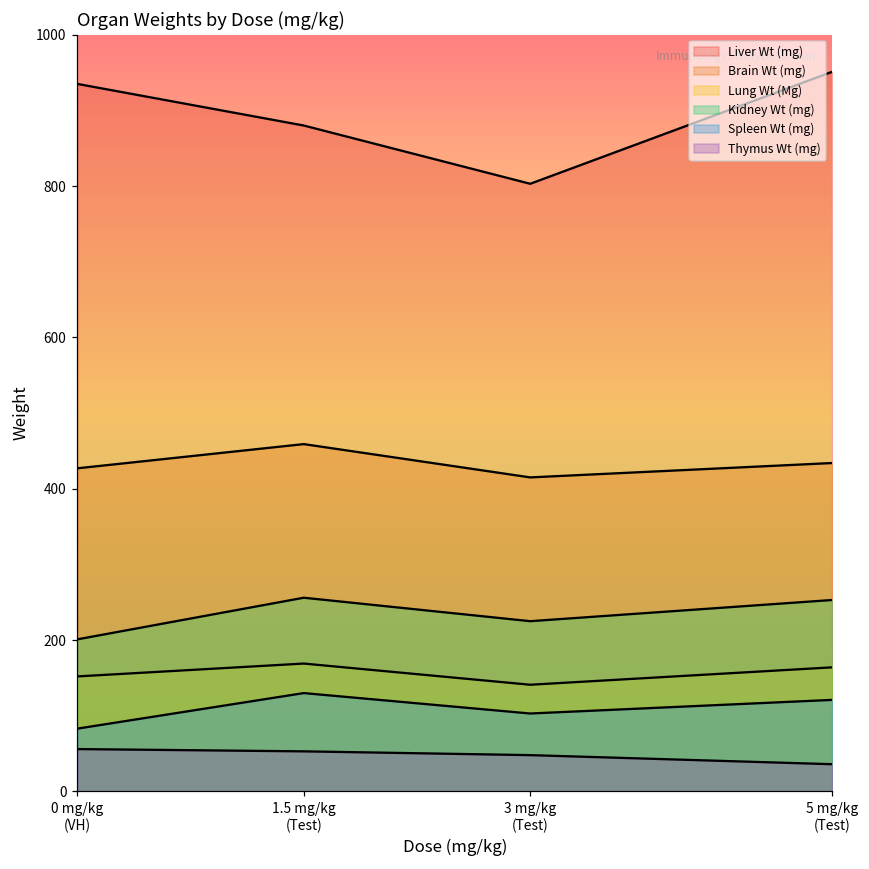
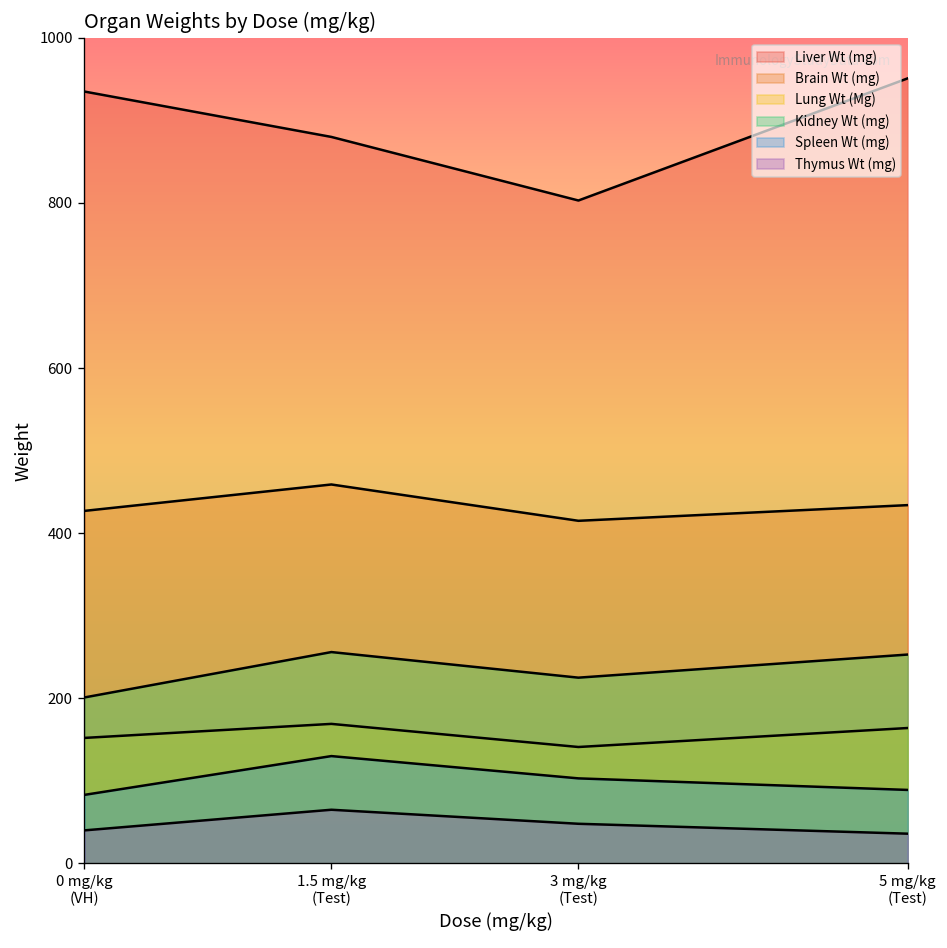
  {
    "Kidney Wt (mg)": {
      "0 mg/kg (VH)": 200,
      "1.5 mg/kg (Test)": 260,
      "3 mg/kg (Test)": 230,
      "5 mg/kg (Test)": 250
    },
    "Spleen Wt (mg)": {
      "0 mg/kg (VH)": 80,
      "1.5 mg/kg (Test)": 130,
      "3 mg/kg (Test)": 100,
-     "5 mg/kg (Test)": 120
+     "5 mg/kg (Test)": 90
    },
    "Thymus Wt (mg)": {
-     "0 mg/kg (VH)": 60,
-     "1.5 mg/kg (Test)": 50,
+     "0 mg/kg (VH)": 40,
+     "1.5 mg/kg (Test)": 70,
      "3 mg/kg (Test)": 50,
      "5 mg/kg (Test)": 40
    }
  }
